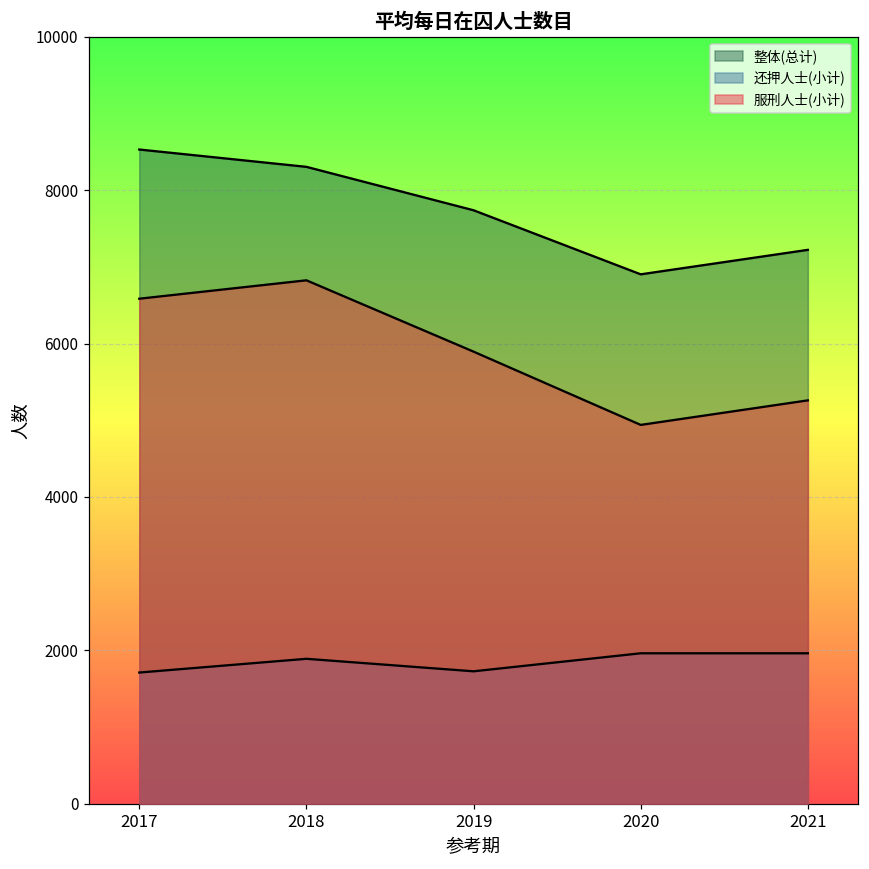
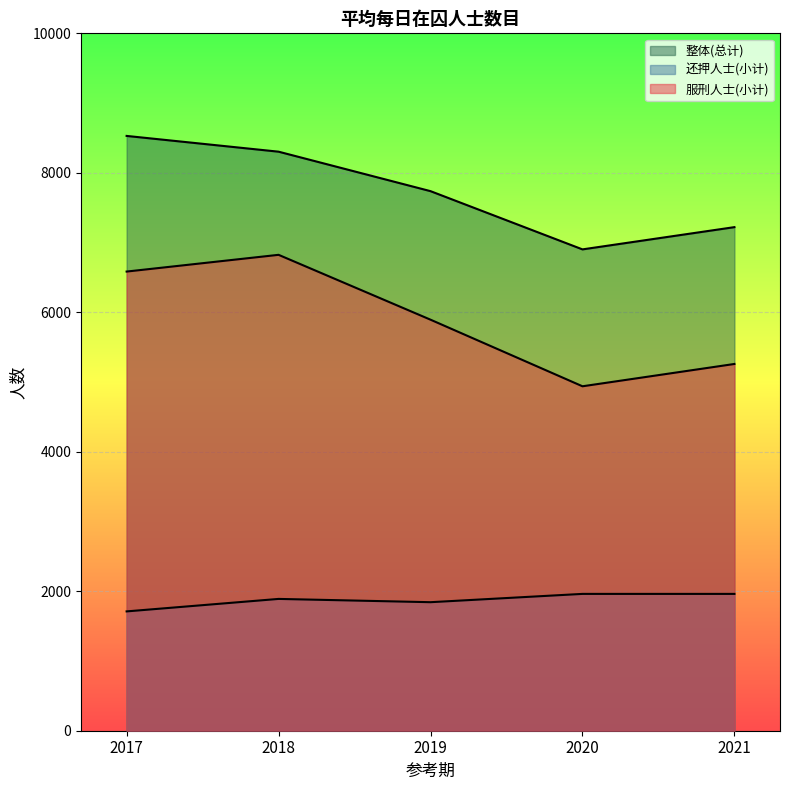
  {
    "整体(总计)": {
      "2017": 8500,
      "2018": 8300,
      "2019": 7700,
      "2020": 6900,
      "2021": 7200
    },
    "还押人士(小计)": {
      "2017": 1700,
      "2018": 1900,
-     "2019": 1700,
+     "2019": 1800,
      "2020": 2000,
      "2021": 2000
    },
    "服刑人士(小计)": {
      "2017": 6600,
      "2018": 6800,
      "2019": 5900,
      "2020": 4900,
      "2021": 5300
    }
  }
